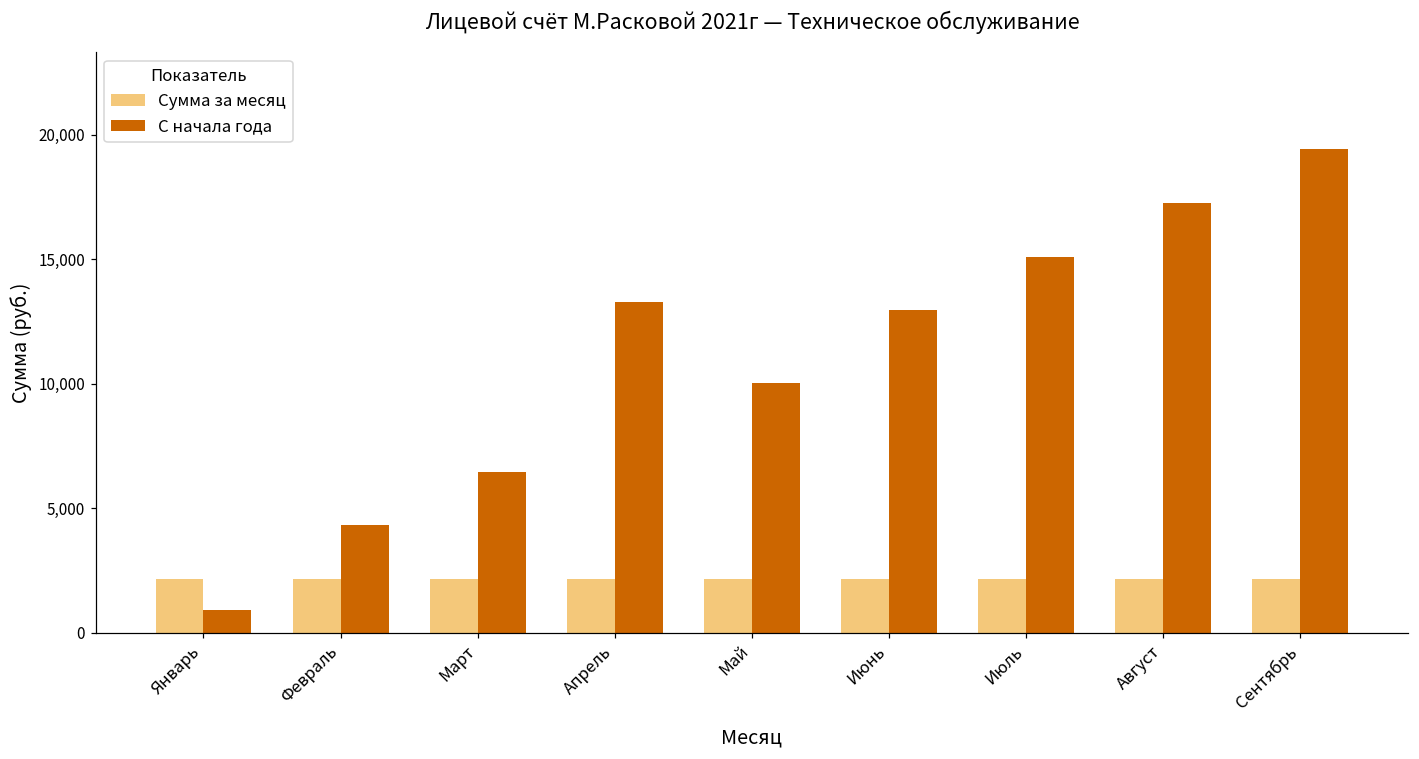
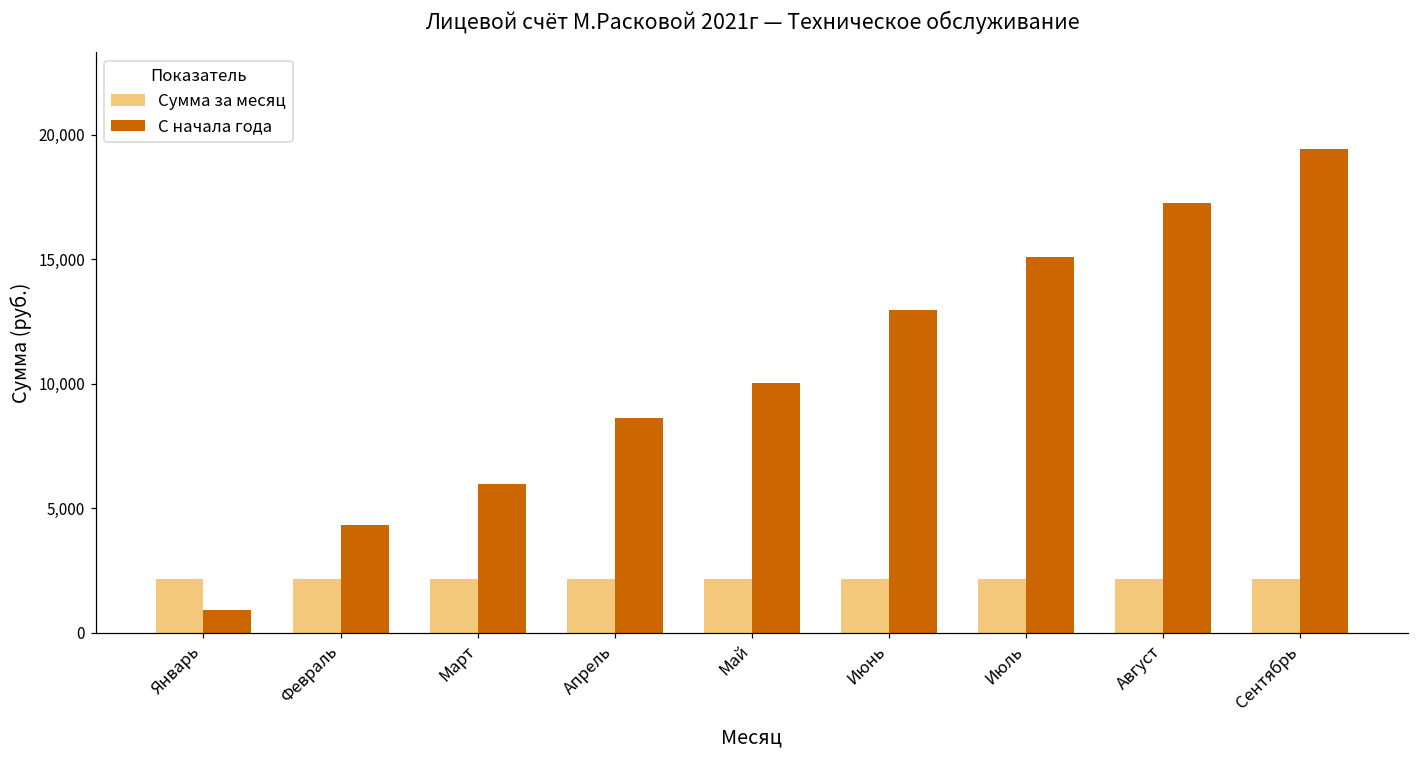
  {
    "Сумма за месяц": {
      "Январь": "2,200",
      "Февраль": "2,200",
      "Март": "2,200",
      "Апрель": "2,200",
      "Май": "2,200",
      "Июнь": "2,200",
      "Июль": "2,200",
      "Август": "2,200",
      "Сентябрь": "2,200"
    },
    "С начала года": {
      "Январь": "900",
      "Февраль": "4,300",
-     "Март": "6,500",
-     "Апрель": "13,300",
+     "Март": "6,000",
+     "Апрель": "8,600",
      "Май": "10,000",
      "Июнь": "13,000",
      "Июль": "15,100",
      "Август": "17,300",
      "Сентябрь": "19,400"
    }
  }
